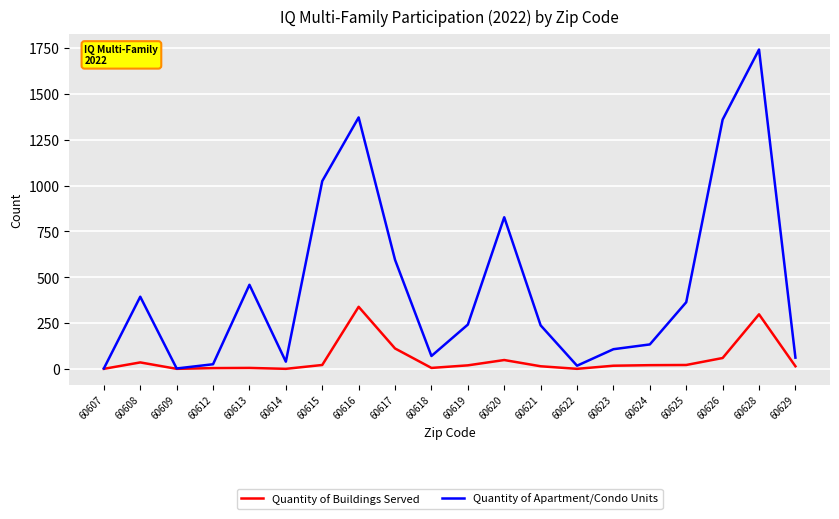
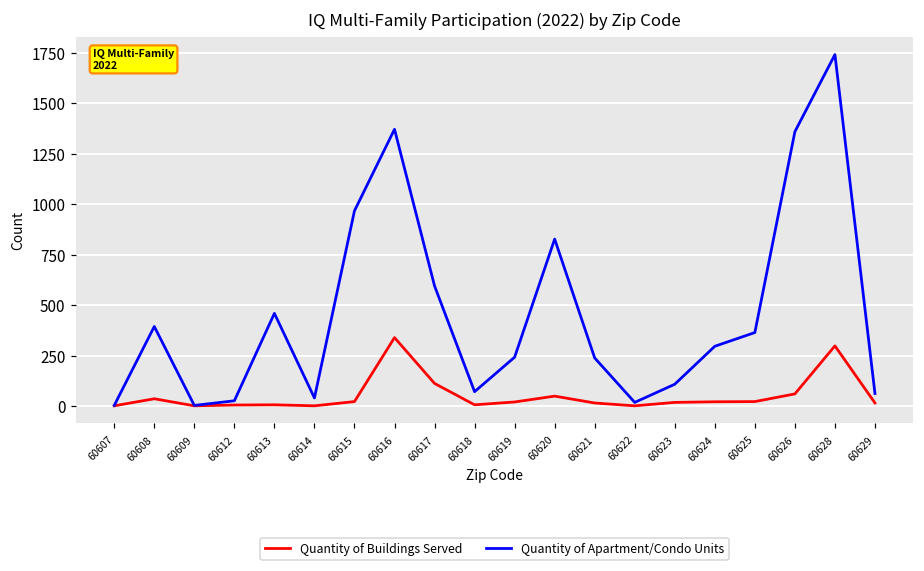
  {
    "Quantity of Buildings Served": {
      "60608": 40,
      "60612": 10,
      "60613": 10,
      "60614": 0,
      "60615": 20,
      "60616": 340,
      "60617": 110,
      "60618": 10,
      "60619": 20,
      "60620": 50,
      "60621": 20,
      "60622": 0,
      "60623": 20,
      "60624": 20,
      "60625": 20,
      "60626": 60,
      "60628": 300,
      "60629": 20
    },
    "Quantity of Apartment/Condo Units": {
      "60608": 390,
      "60612": 30,
      "60613": 460,
      "60614": 40,
-     "60615": 1020,
+     "60615": 970,
      "60616": 1370,
      "60617": 600,
      "60618": 70,
      "60619": 240,
      "60620": 830,
      "60621": 240,
      "60622": 20,
      "60623": 110,
-     "60624": 130,
+     "60624": 300,
      "60625": 360,
      "60626": 1360,
      "60628": 1740,
      "60629": 60
    }
  }
